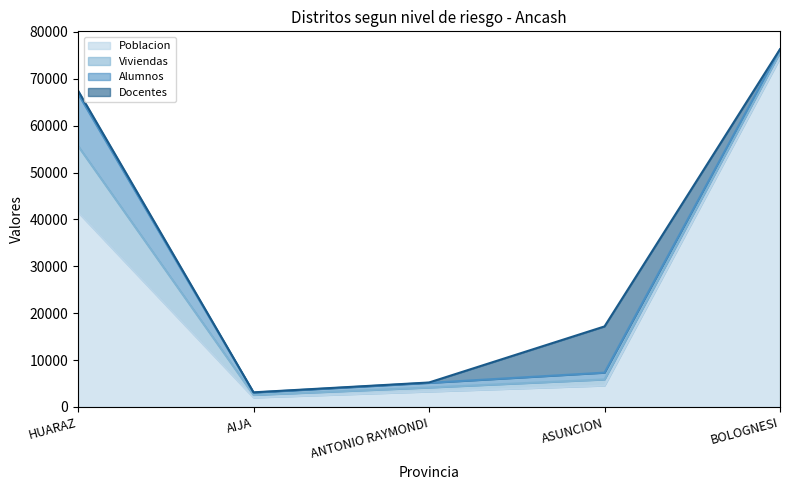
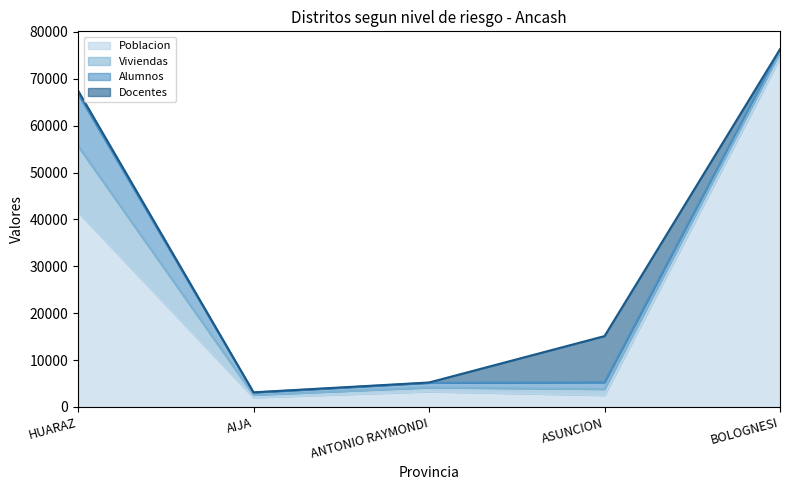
  {
    "Poblacion": {
      "HUARAZ": 42000,
      "ANTONIO RAYMONDI": 3000,
-     "ASUNCION": 5000,
+     "ASUNCION": 2000,
      "BOLOGNESI": 74000
    },
    "Docentes": {
      "HUARAZ": 1000,
      "ASUNCION": 10000
    }
  }
